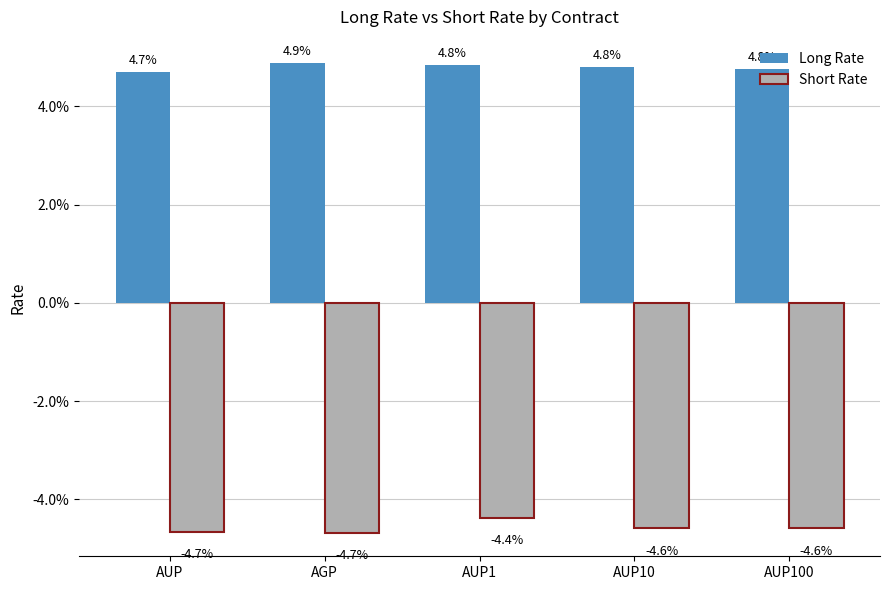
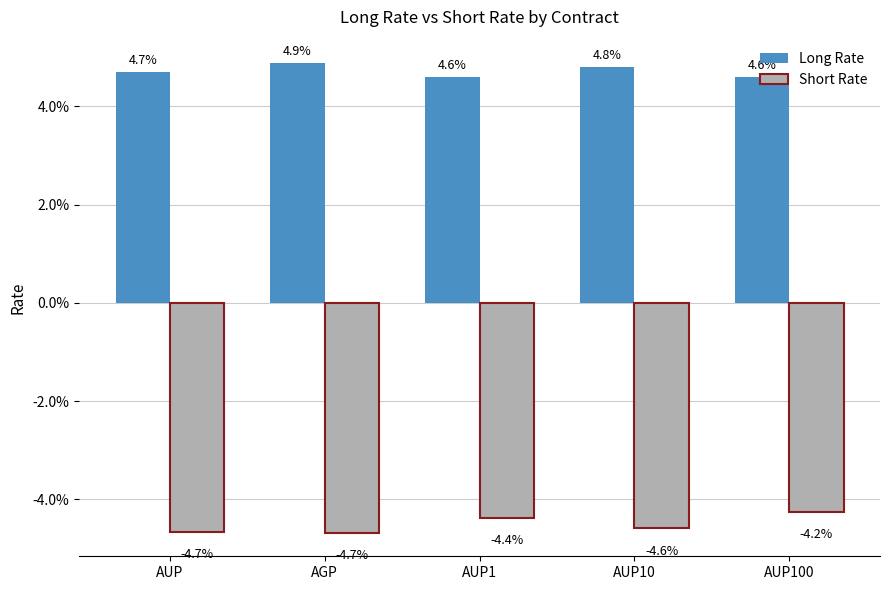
  {
    "Long Rate": {
      "AUP": "4.7%",
      "AGP": "4.9%",
-     "AUP1": "4.8%",
+     "AUP1": "4.6%",
      "AUP10": "4.8%",
-     "AUP100": "4.8%"
+     "AUP100": "4.6%"
    },
    "Short Rate": {
      "AUP": "-4.7%",
      "AGP": "-4.7%",
      "AUP1": "-4.4%",
      "AUP10": "-4.6%",
-     "AUP100": "-4.6%"
+     "AUP100": "-4.2%"
    }
  }
